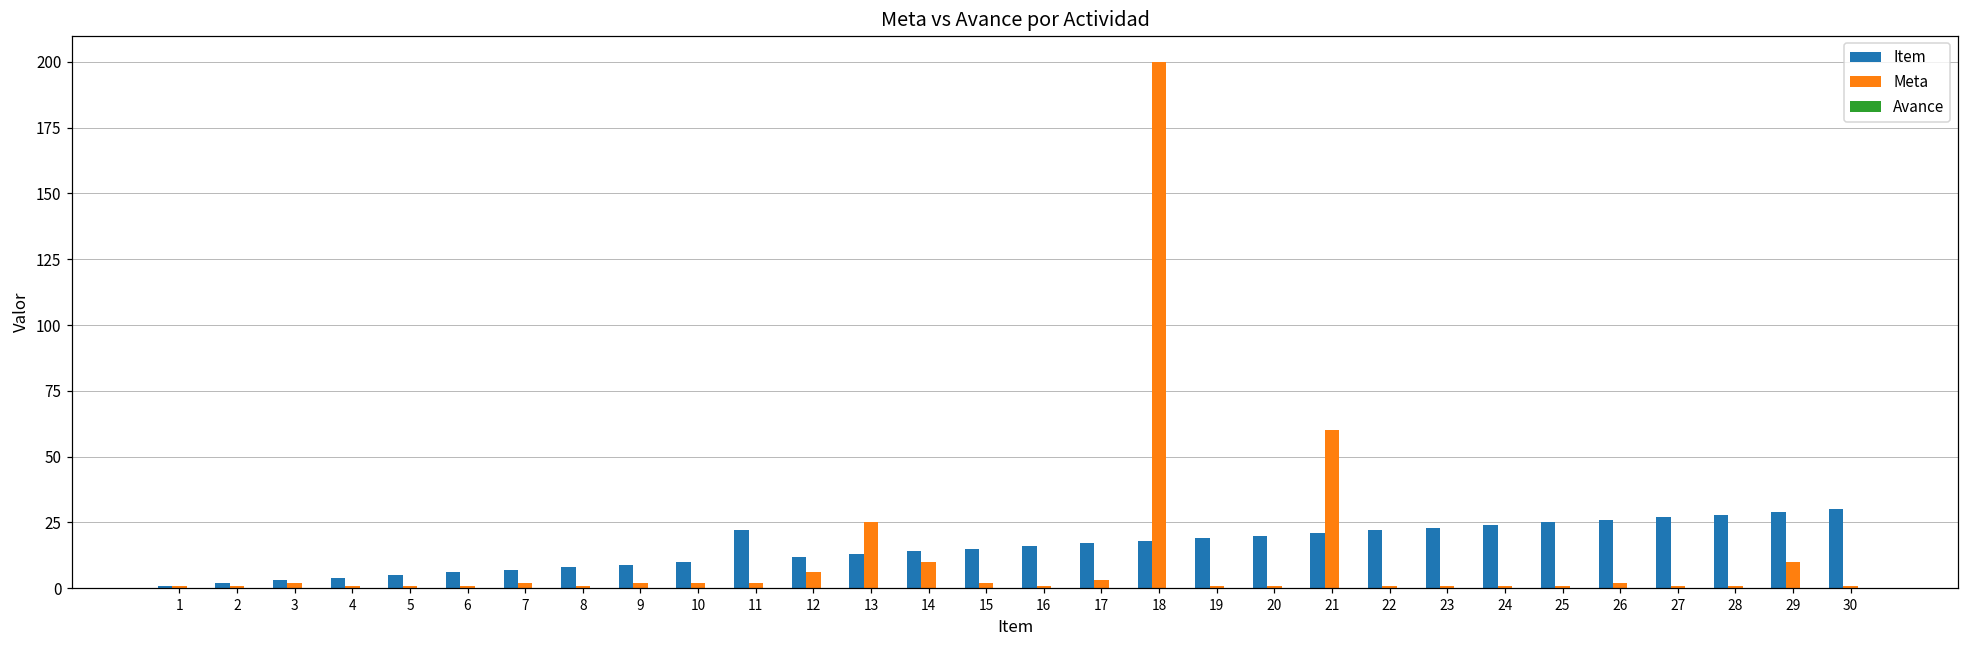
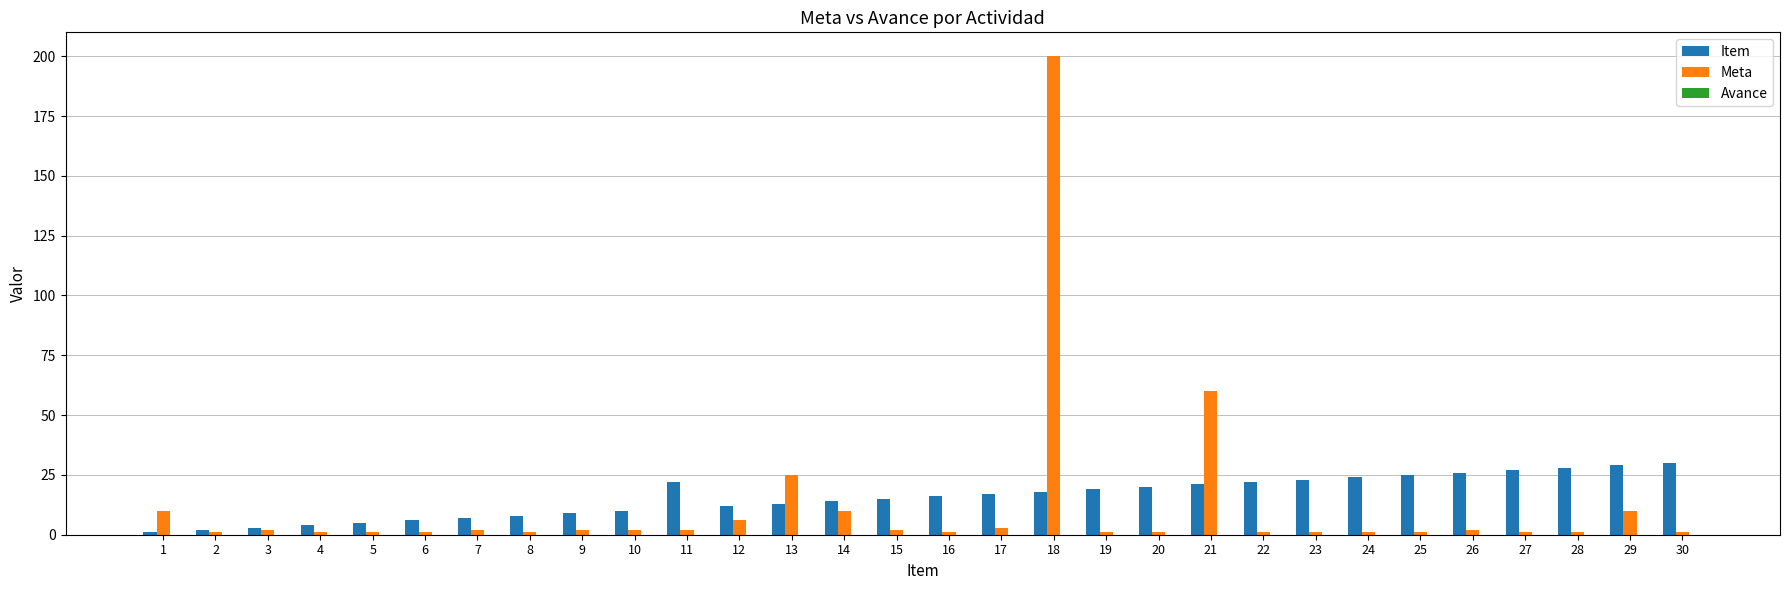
  {
    "Item": {
      "2": 2,
      "3": 3,
      "4": 4,
      "5": 5,
      "6": 6,
      "7": 7,
      "8": 8,
      "9": 9,
      "10": 10,
      "11": 22,
      "12": 12,
      "13": 13,
      "14": 14,
      "15": 15,
      "16": 16,
      "17": 17,
      "18": 18,
      "19": 19,
      "20": 20,
      "21": 21,
      "22": 22,
      "23": 23,
      "24": 24,
      "25": 25,
      "26": 26,
      "27": 27,
      "28": 28,
      "29": 29,
      "30": 30
    },
    "Meta": {
-     "1": 1,
+     "1": 10,
      "3": 2,
      "7": 2,
      "9": 2,
      "10": 2,
      "11": 2,
      "12": 6,
      "13": 25,
      "14": 10,
      "15": 2,
      "17": 3,
      "18": 200,
      "21": 60,
      "26": 2,
      "29": 10
    },
    "Avance": {
      "1": 0,
      "2": 0,
      "3": 0,
      "4": 0,
      "5": 0,
      "6": 0,
      "7": 0,
      "8": 0,
      "9": 0,
      "10": 0,
      "11": 0,
      "12": 0,
      "13": 0,
      "14": 0,
      "15": 0,
      "16": 0,
      "17": 0,
      "18": 0,
      "19": 0,
      "20": 0,
      "21": 0,
      "22": 0,
      "23": 0,
      "24": 0,
      "25": 0,
      "26": 0,
      "27": 0,
      "28": 0,
      "29": 0,
      "30": 0
    }
  }
